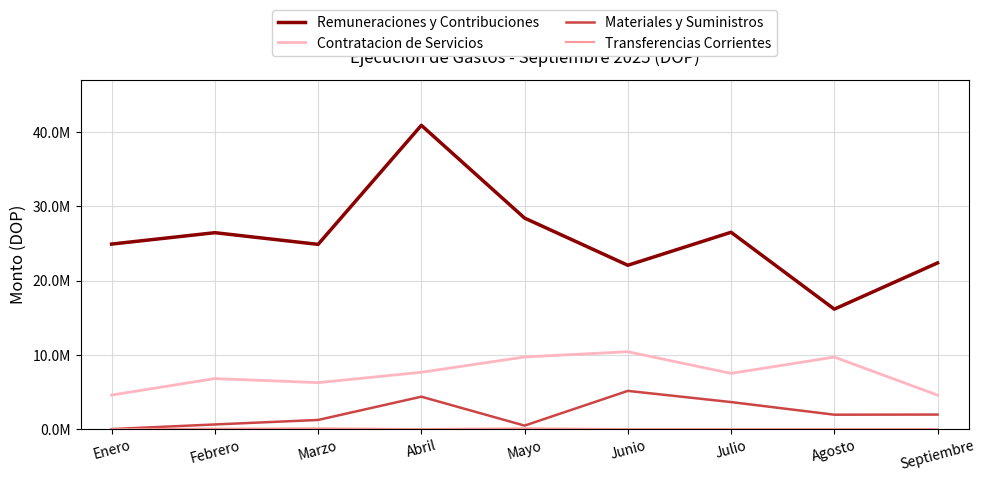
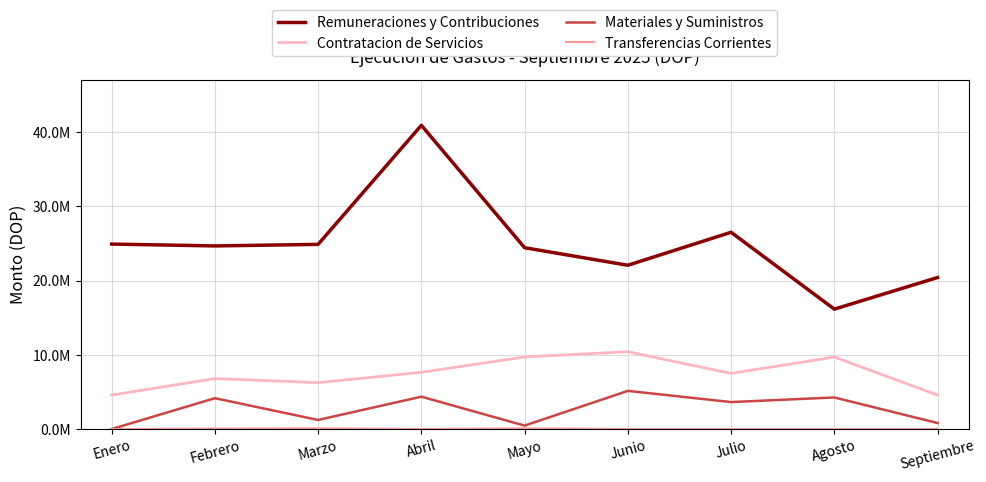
  {
    "Remuneraciones y Contribuciones": {
      "Enero": 25000000,
-     "Febrero": 26000000,
+     "Febrero": 25000000,
      "Marzo": 25000000,
      "Abril": 41000000,
-     "Mayo": 28000000,
+     "Mayo": 24000000,
      "Junio": 22000000,
      "Julio": 27000000,
      "Agosto": 16000000,
-     "Septiembre": 22000000
+     "Septiembre": 20000000
    },
    "Materiales y Suministros": {
-     "Febrero": 1000000,
+     "Febrero": 4000000,
      "Marzo": 1000000,
      "Abril": 4000000,
      "Mayo": 0,
      "Junio": 5000000,
      "Julio": 4000000,
-     "Agosto": 2000000,
-     "Septiembre": 2000000
+     "Agosto": 4000000,
+     "Septiembre": 1000000
    }
  }
